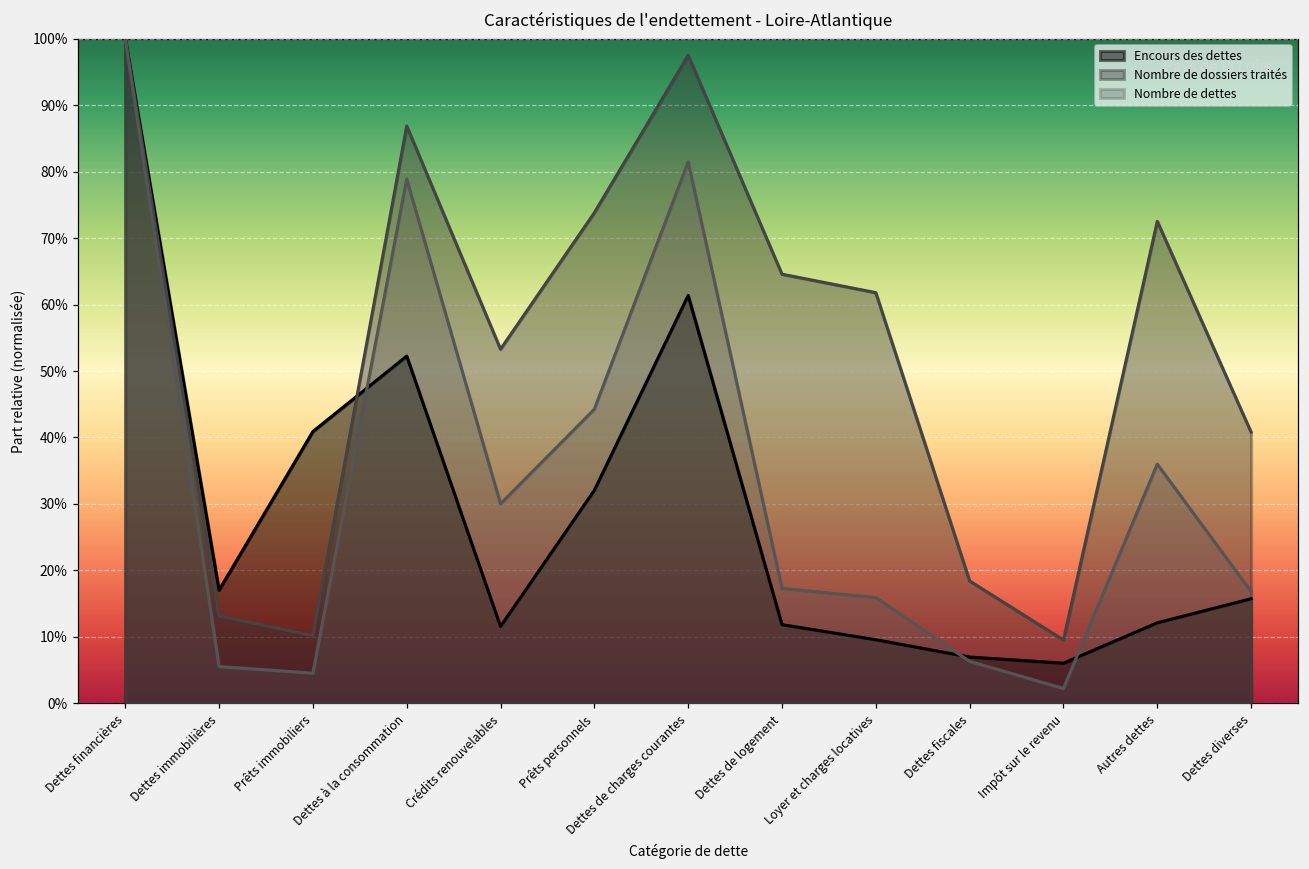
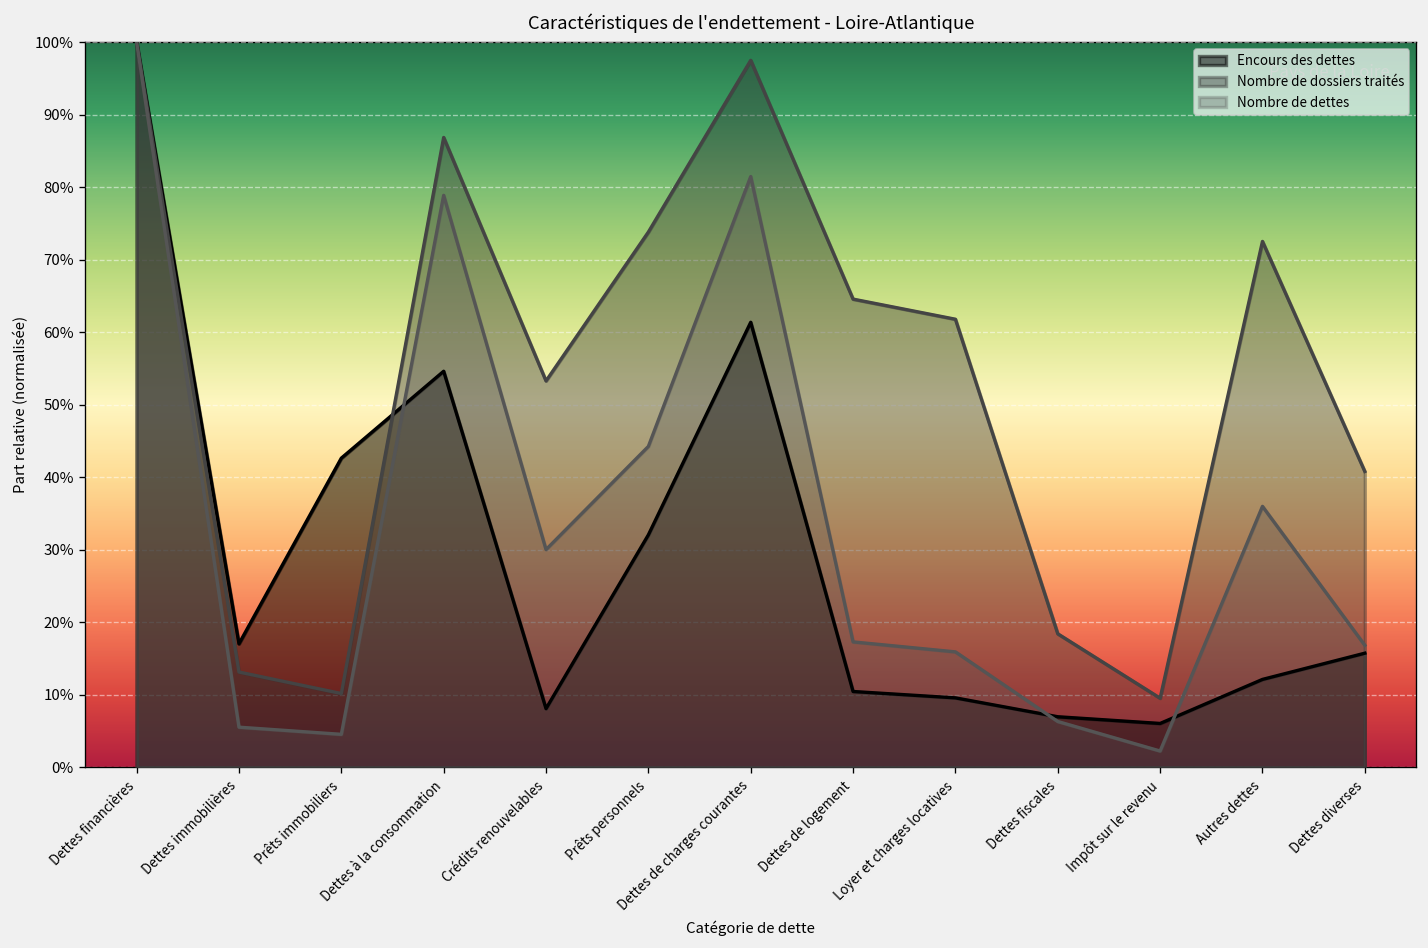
  {
    "Encours des dettes": {
      "Dettes immobilières": "17%",
-     "Prêts immobiliers": "41%",
-     "Dettes à la consommation": "52%",
-     "Crédits renouvelables": "12%",
+     "Prêts immobiliers": "43%",
+     "Dettes à la consommation": "55%",
+     "Crédits renouvelables": "8%",
      "Prêts personnels": "32%",
      "Dettes de charges courantes": "61%",
-     "Dettes de logement": "12%",
+     "Dettes de logement": "10%",
      "Loyer et charges locatives": "10%",
      "Dettes fiscales": "7%",
      "Impôt sur le revenu": "6%",
      "Autres dettes": "12%",
      "Dettes diverses": "16%"
    }
  }
